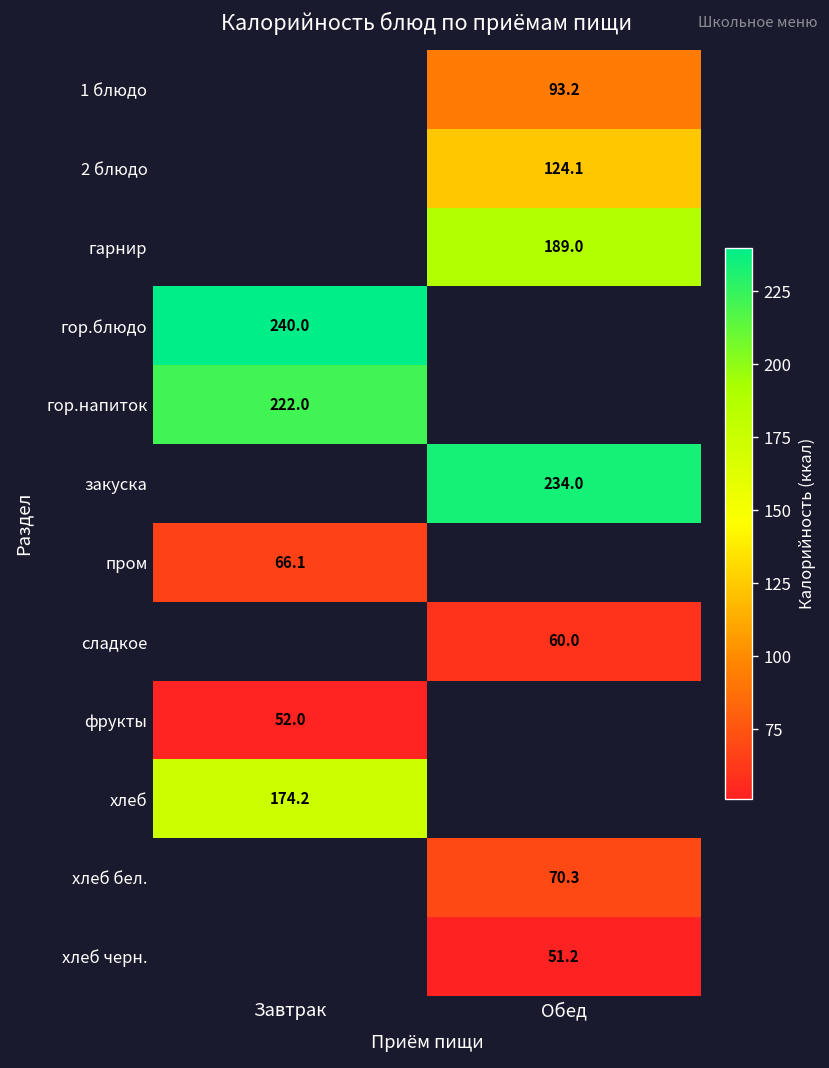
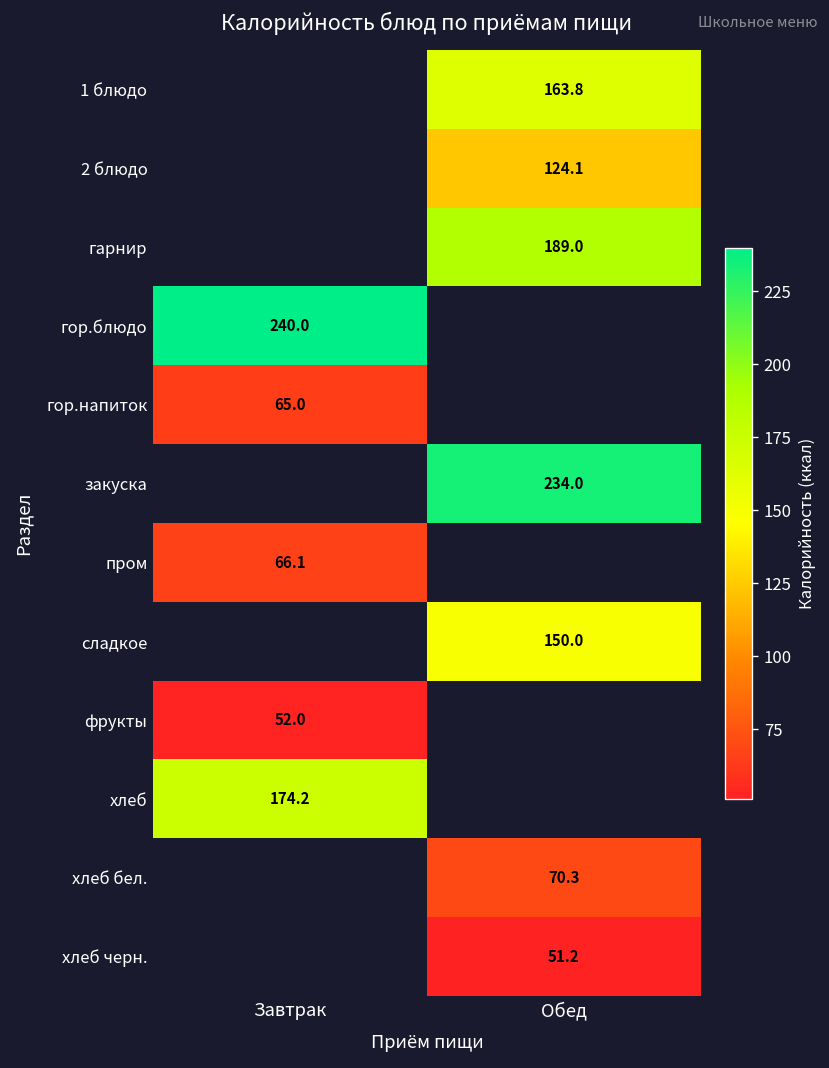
  {
    "1 блюдо": {
-     "Обед": 93.2
+     "Обед": 163.8
    },
    "2 блюдо": {
      "Обед": 124.1
    },
    "гарнир": {
      "Обед": 189.0
    },
    "гор.блюдо": {
      "Завтрак": 240.0
    },
    "гор.напиток": {
-     "Завтрак": 222.0
+     "Завтрак": 65.0
    },
    "закуска": {
      "Обед": 234.0
    },
    "пром": {
      "Завтрак": 66.1
    },
    "сладкое": {
-     "Обед": 60.0
+     "Обед": 150.0
    },
    "фрукты": {
      "Завтрак": 52.0
    },
    "хлеб": {
      "Завтрак": 174.2
    },
    "хлеб бел.": {
      "Обед": 70.3
    },
    "хлеб черн.": {
      "Обед": 51.2
    }
  }
